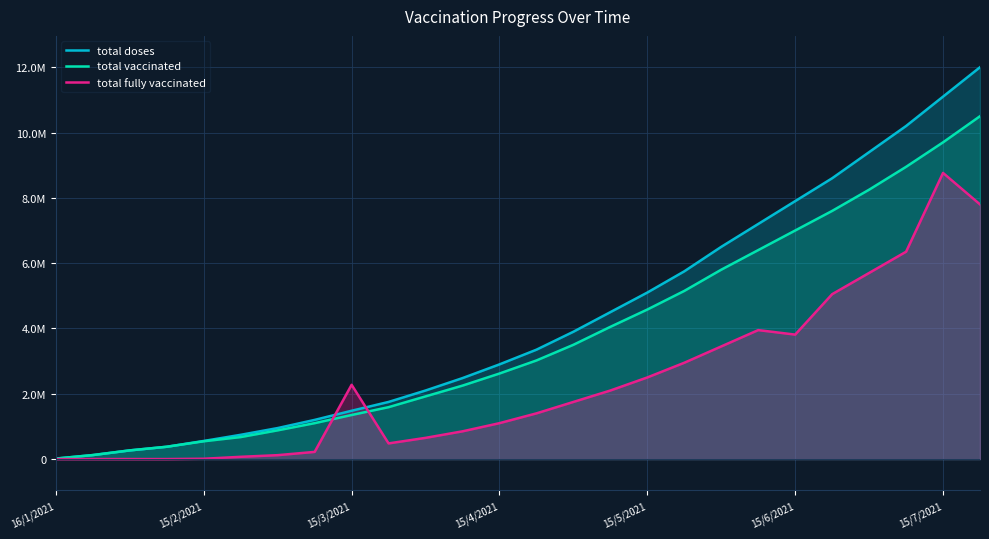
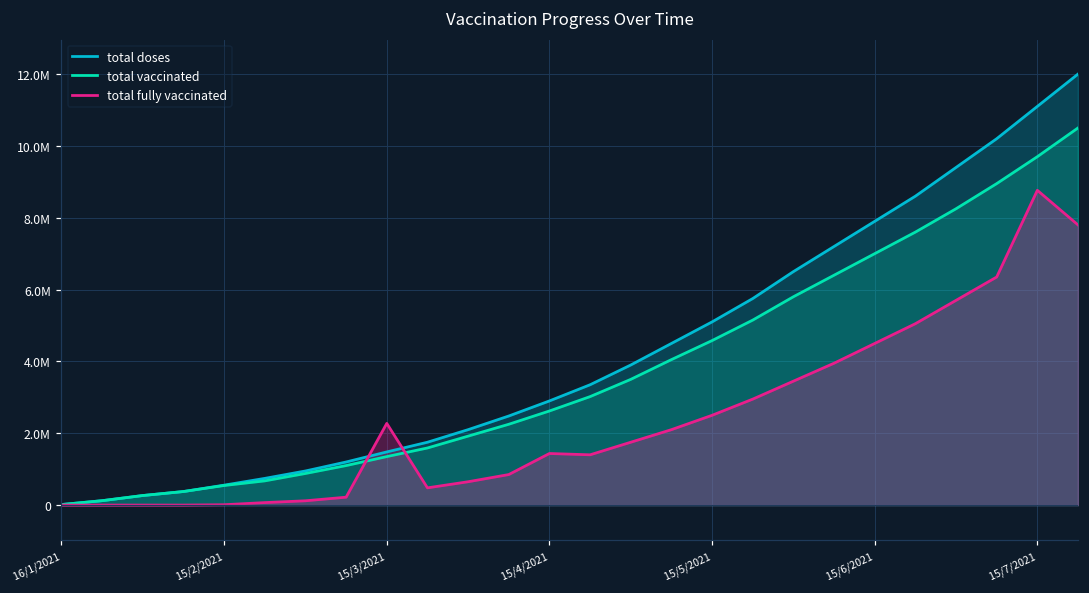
  {
    "total fully vaccinated": {
      "15/2/2021": 0,
      "15/3/2021": 2300000,
-     "15/4/2021": 1100000,
+     "15/4/2021": 1400000,
      "15/5/2021": 2500000,
-     "15/6/2021": 3800000,
+     "15/6/2021": 4500000,
      "15/7/2021": 8800000
    }
  }
